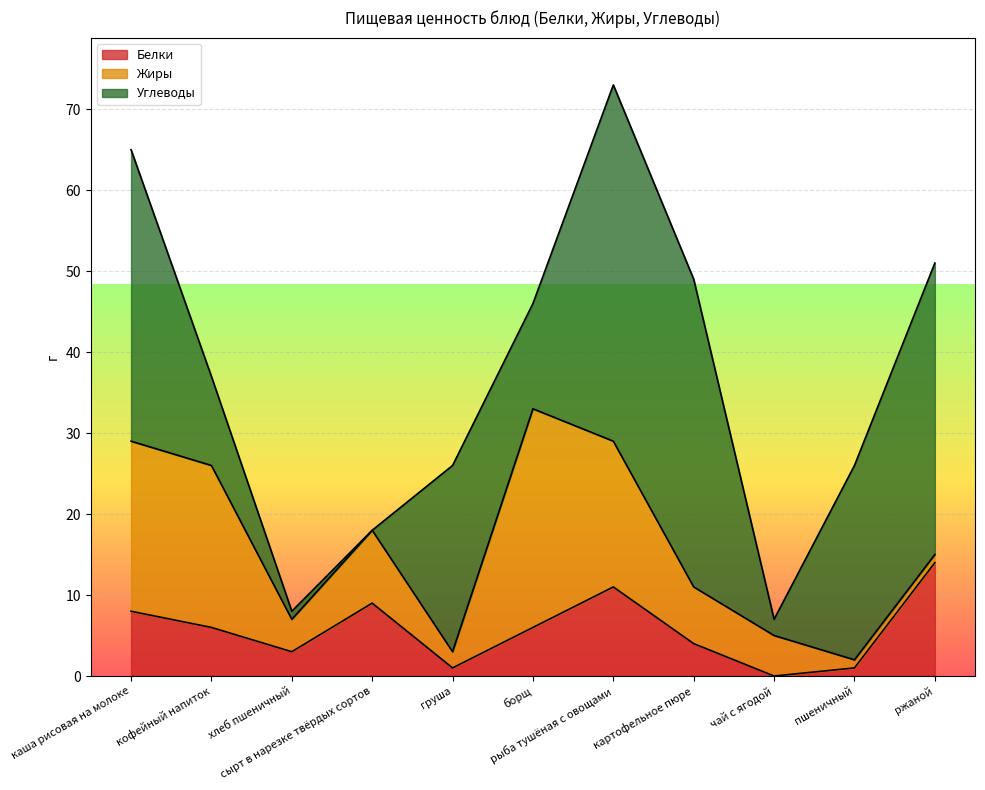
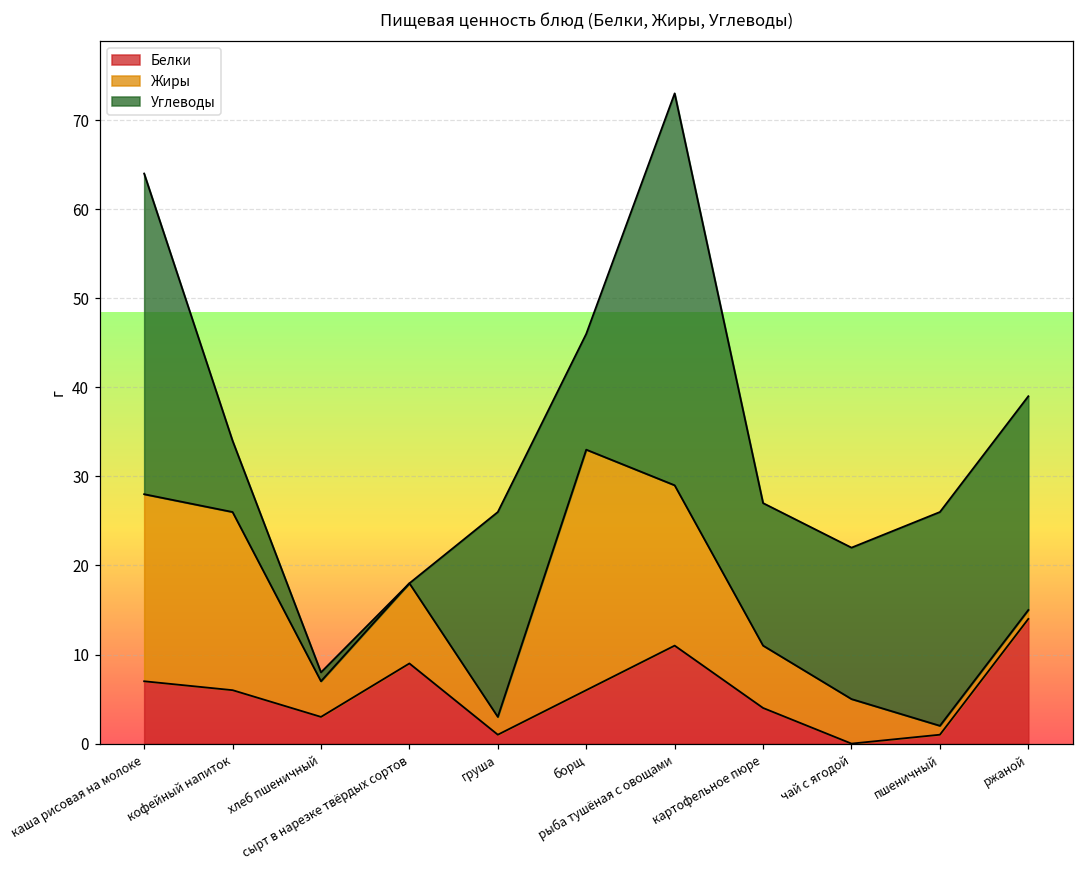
  {
    "Белки": {
-     "каша рисовая на молоке": 8,
+     "каша рисовая на молоке": 7,
      "кофейный напиток": 6,
      "хлеб пшеничный": 3,
      "сырт в нарезке твёрдых сортов": 9,
      "груша": 1,
      "борщ": 6,
      "рыба тушёная с овощами": 11,
      "картофельное пюре": 4,
      "чай с ягодой": 0,
      "пшеничный": 1,
      "ржаной": 14
    },
    "Жиры": {
      "каша рисовая на молоке": 21,
      "кофейный напиток": 20,
      "хлеб пшеничный": 4,
      "груша": 2,
      "борщ": 27,
      "рыба тушёная с овощами": 18,
      "картофельное пюре": 7,
      "чай с ягодой": 5,
      "пшеничный": 1,
      "ржаной": 1
    },
    "Углеводы": {
      "каша рисовая на молоке": 36,
-     "кофейный напиток": 11,
+     "кофейный напиток": 8,
      "хлеб пшеничный": 1,
      "груша": 23,
      "борщ": 13,
      "рыба тушёная с овощами": 44,
-     "картофельное пюре": 38,
-     "чай с ягодой": 2,
+     "картофельное пюре": 16,
+     "чай с ягодой": 17,
      "пшеничный": 24,
-     "ржаной": 36
+     "ржаной": 24
    }
  }
